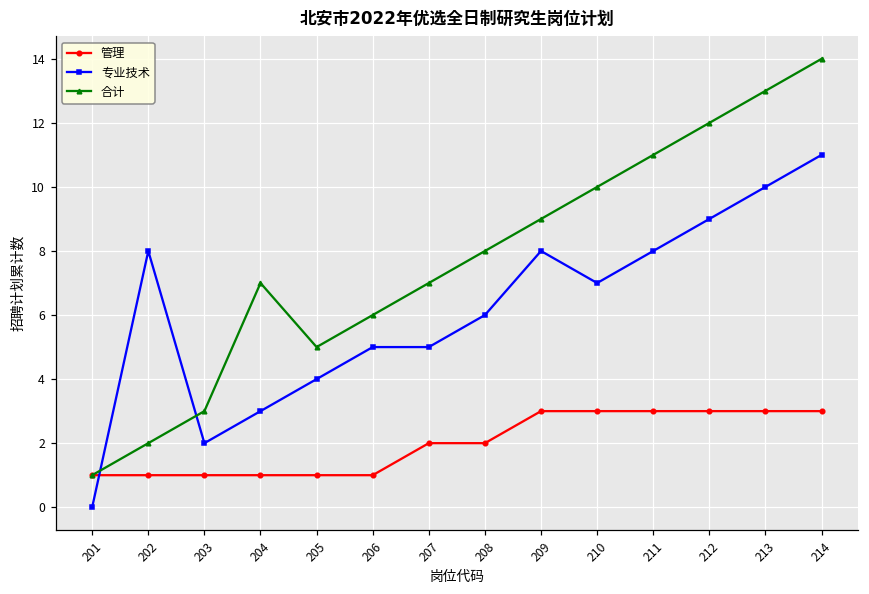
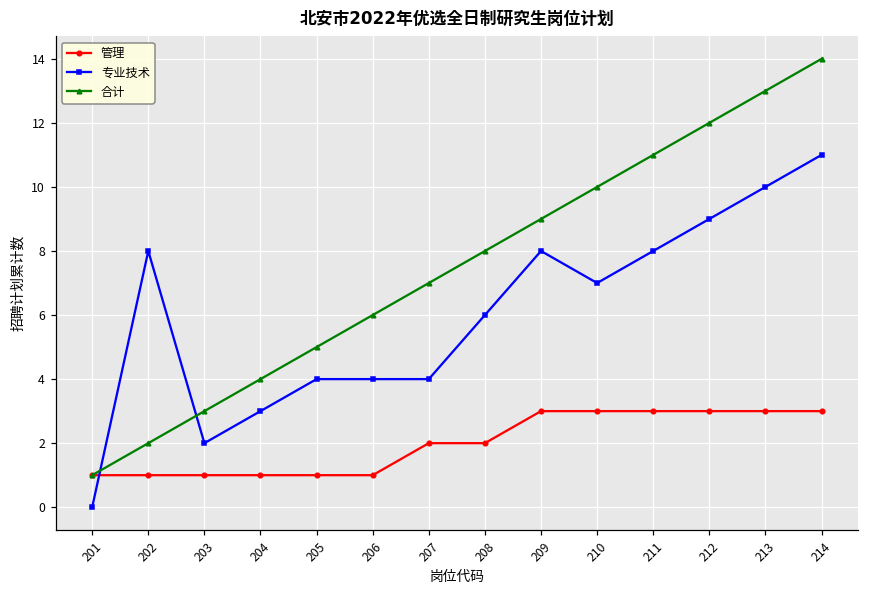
  {
    "管理": {
      "202": 1,
      "203": 1,
      "204": 1,
      "205": 1,
      "206": 1,
      "207": 2,
      "208": 2,
      "209": 3,
      "210": 3,
      "211": 3,
      "212": 3,
      "213": 3,
      "214": 3
    },
    "专业技术": {
      "201": 0,
      "202": 8,
      "203": 2,
      "204": 3,
      "205": 4,
-     "206": 5,
-     "207": 5,
+     "206": 4,
+     "207": 4,
      "208": 6,
      "209": 8,
      "210": 7,
      "211": 8,
      "212": 9,
      "213": 10,
      "214": 11
    },
    "合计": {
      "202": 2,
      "203": 3,
-     "204": 7,
+     "204": 4,
      "205": 5,
      "206": 6,
      "207": 7,
      "208": 8,
      "209": 9,
      "210": 10,
      "211": 11,
      "212": 12,
      "213": 13,
      "214": 14
    }
  }
